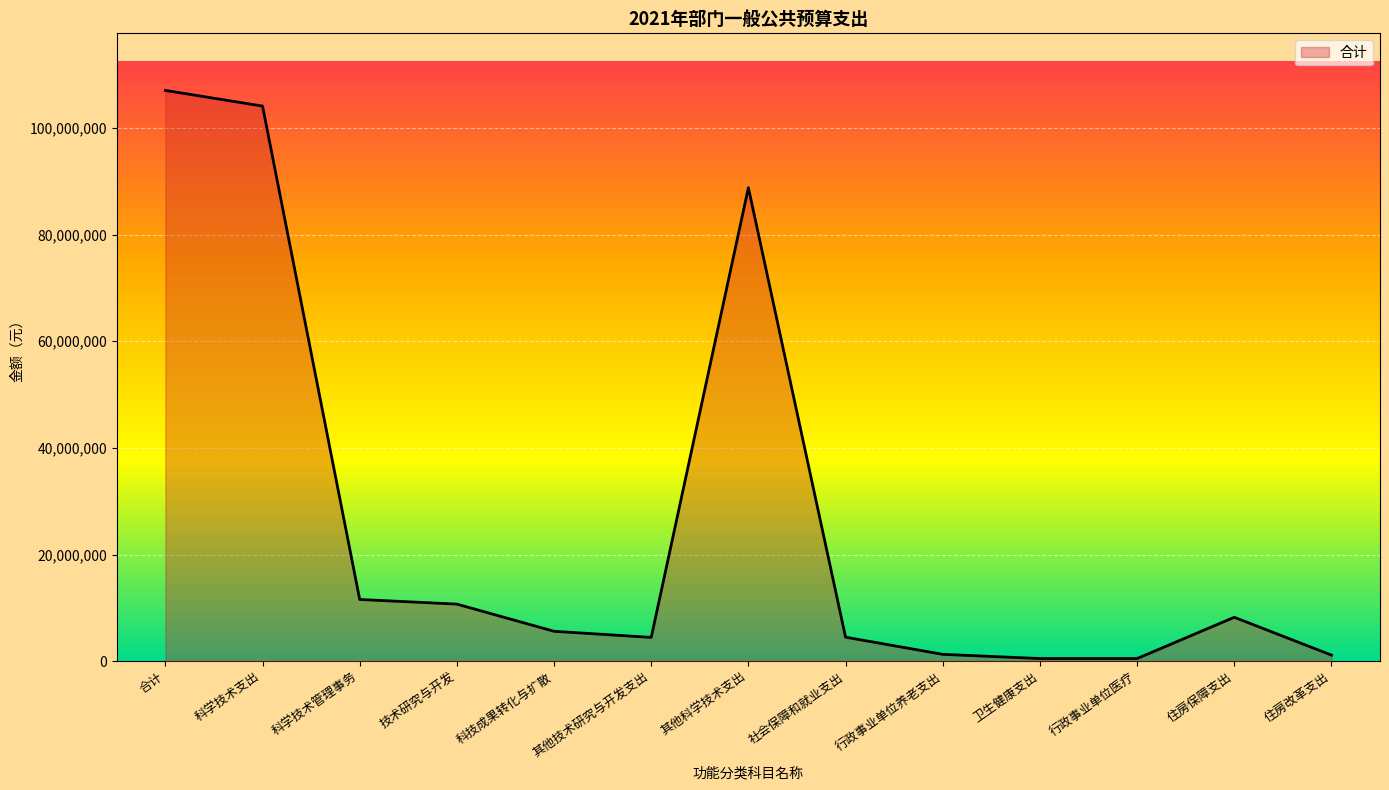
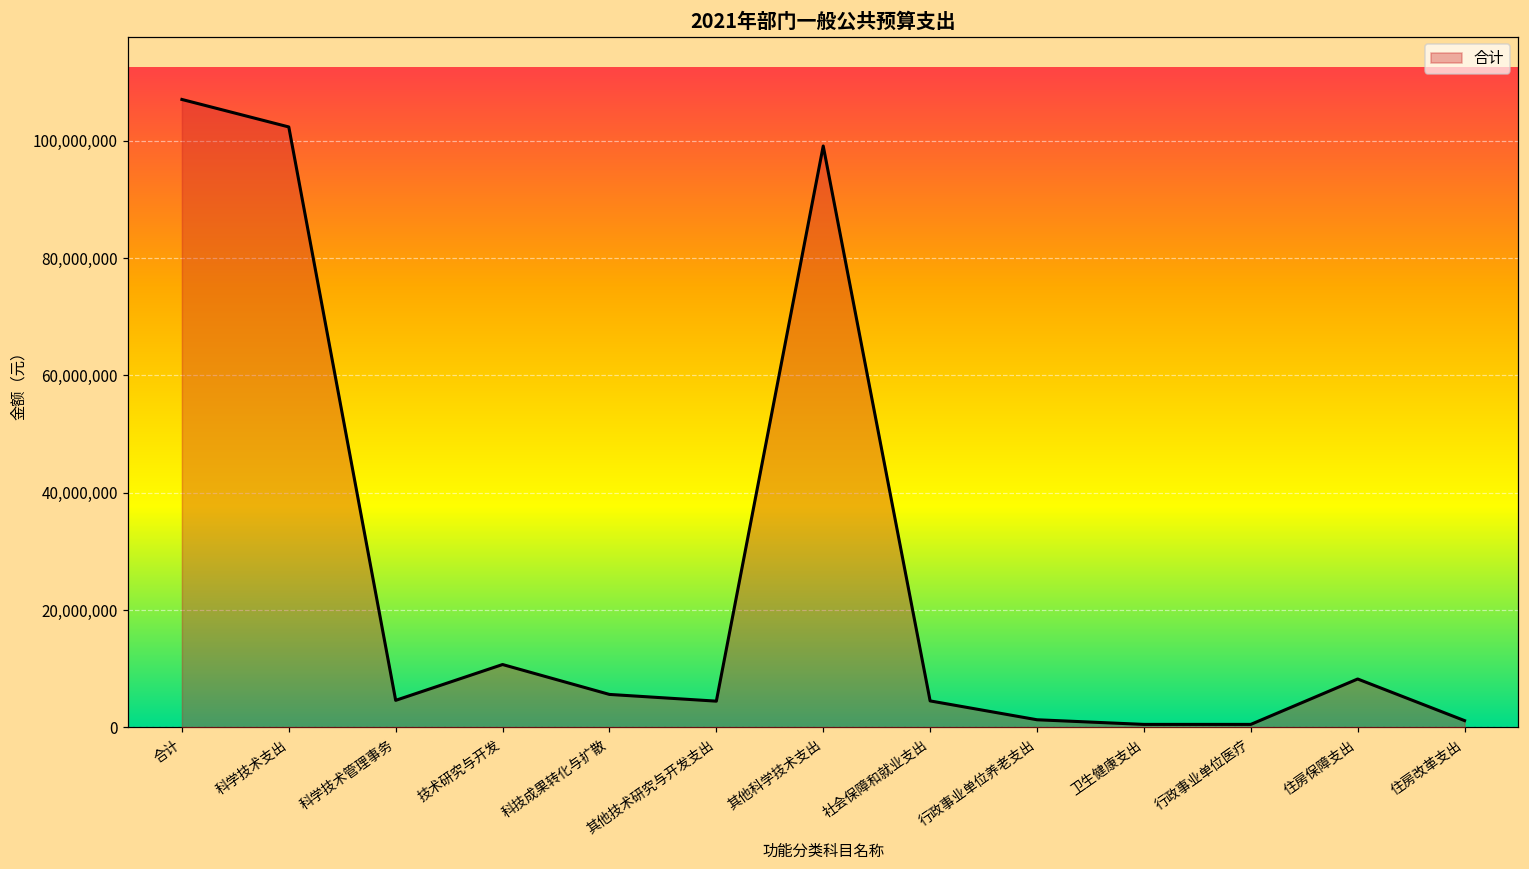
  {
    "合计": "107,000,000",
-   "科学技术支出": "104,000,000",
-   "科学技术管理事务": "12,000,000",
+   "科学技术支出": "102,000,000",
+   "科学技术管理事务": "5,000,000",
    "技术研究与开发": "11,000,000",
    "科技成果转化与扩散": "6,000,000",
    "其他技术研究与开发支出": "4,000,000",
-   "其他科学技术支出": "89,000,000",
+   "其他科学技术支出": "99,000,000",
    "社会保障和就业支出": "5,000,000",
    "行政事业单位养老支出": "1,000,000",
    "卫生健康支出": "0",
    "行政事业单位医疗": "0",
    "住房保障支出": "8,000,000",
    "住房改革支出": "1,000,000"
  }
